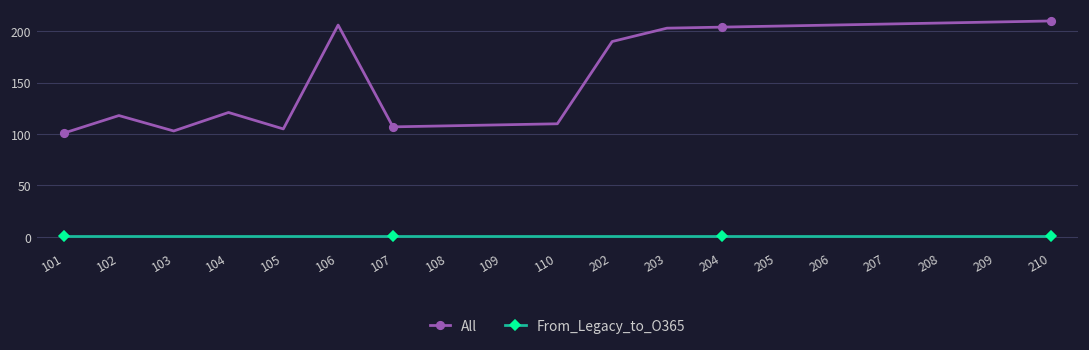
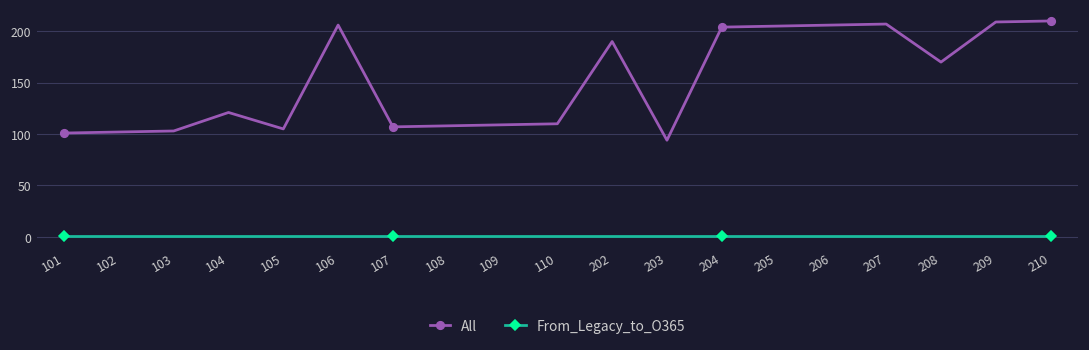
  {
    "All": {
      "101": 100,
-     "102": 120,
+     "102": 100,
      "103": 100,
      "104": 120,
      "105": 110,
      "106": 210,
      "107": 110,
      "108": 110,
      "109": 110,
      "110": 110,
      "202": 190,
-     "203": 200,
+     "203": 90,
      "204": 200,
      "205": 210,
      "206": 210,
      "207": 210,
-     "208": 210,
+     "208": 170,
      "209": 210,
      "210": 210
    },
    "From_Legacy_to_O365": {
      "101": 0,
      "102": 0,
      "103": 0,
      "104": 0,
      "105": 0,
      "106": 0,
      "107": 0,
      "108": 0,
      "109": 0,
      "110": 0,
      "202": 0,
      "203": 0,
      "204": 0,
      "205": 0,
      "206": 0,
      "207": 0,
      "208": 0,
      "209": 0,
      "210": 0
    }
  }
